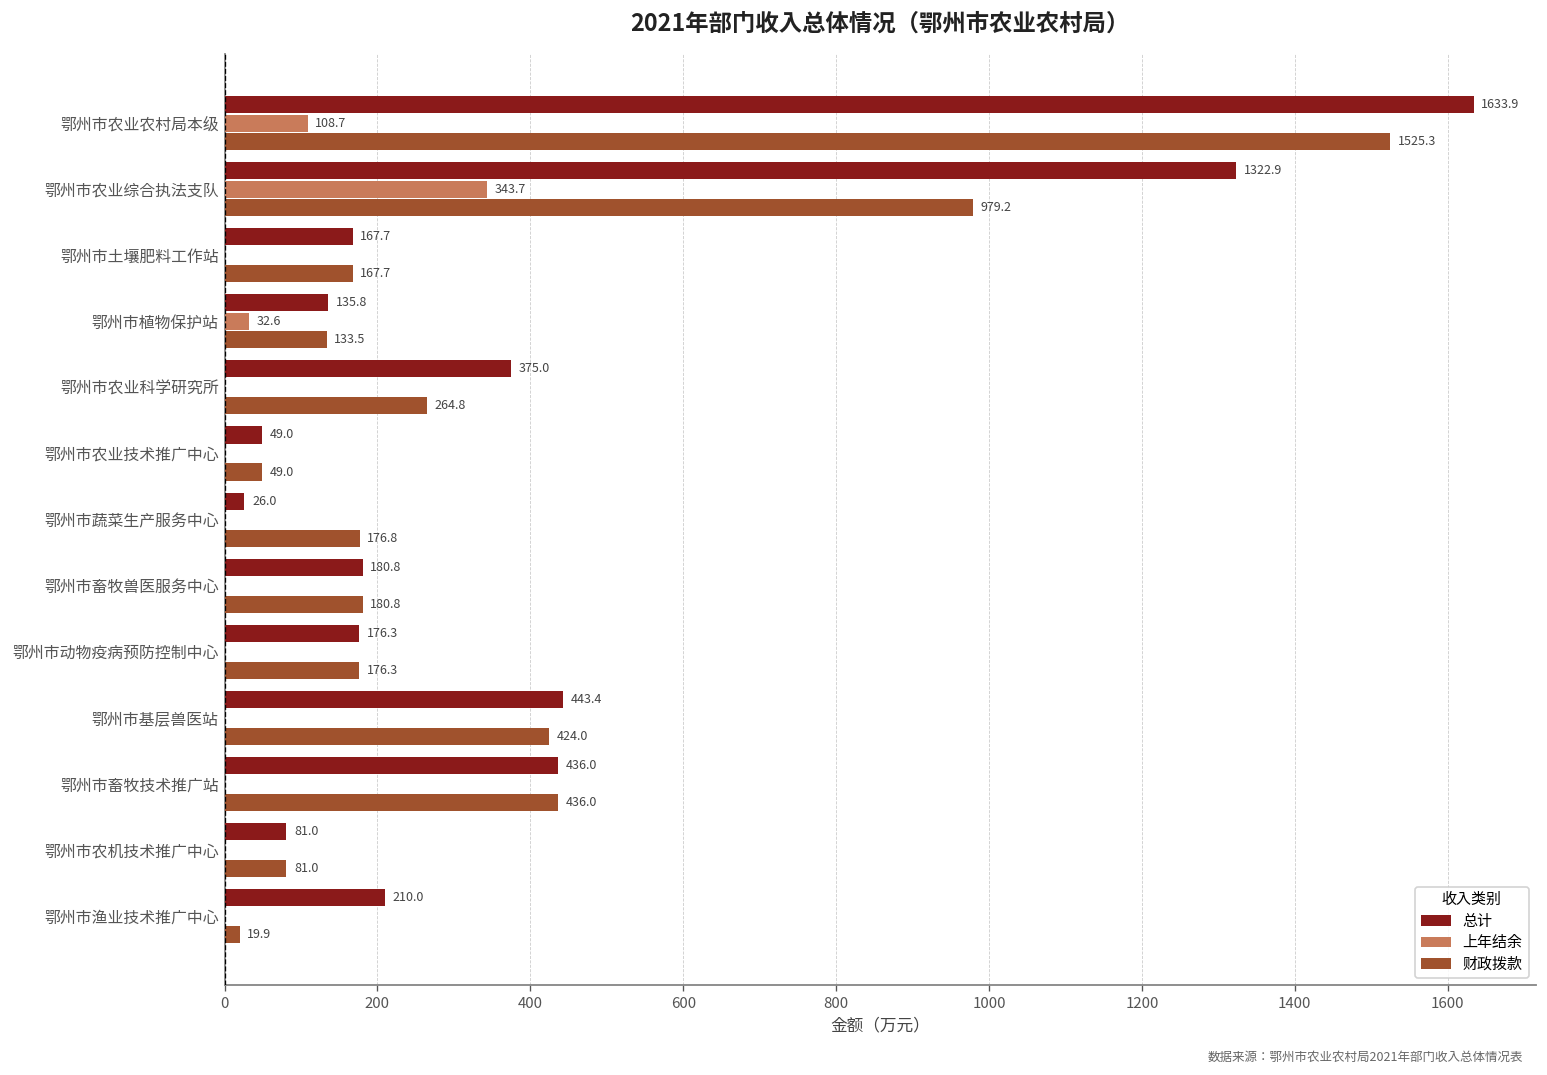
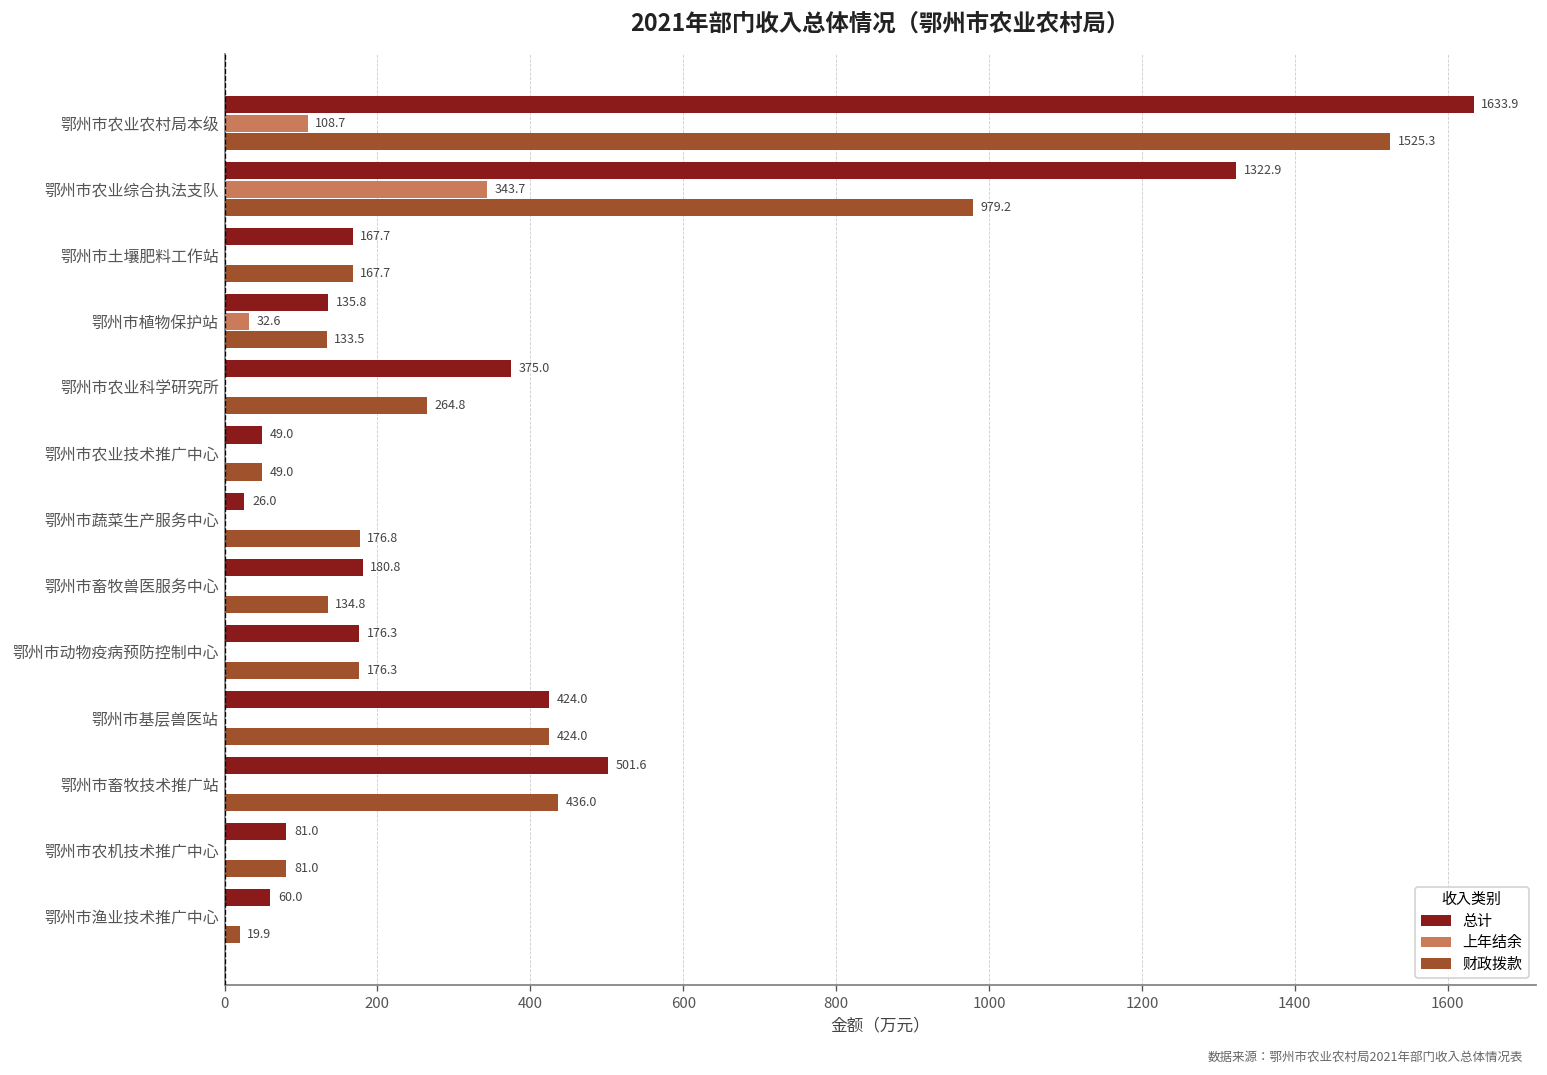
  {
    "总计": {
      "鄂州市农业农村局本级": 1633.9,
      "鄂州市农业综合执法支队": 1322.9,
      "鄂州市土壤肥料工作站": 167.7,
      "鄂州市植物保护站": 135.8,
      "鄂州市农业科学研究所": 375.0,
      "鄂州市农业技术推广中心": 49.0,
      "鄂州市蔬菜生产服务中心": 26.0,
      "鄂州市畜牧兽医服务中心": 180.8,
      "鄂州市动物疫病预防控制中心": 176.3,
-     "鄂州市基层兽医站": 443.4,
-     "鄂州市畜牧技术推广站": 436.0,
+     "鄂州市基层兽医站": 424.0,
+     "鄂州市畜牧技术推广站": 501.6,
      "鄂州市农机技术推广中心": 81.0,
-     "鄂州市渔业技术推广中心": 210.0
+     "鄂州市渔业技术推广中心": 60.0
    },
    "上年结余": {
      "鄂州市农业农村局本级": 108.7,
      "鄂州市农业综合执法支队": 343.7,
      "鄂州市植物保护站": 32.6
    },
    "财政拨款": {
      "鄂州市农业农村局本级": 1525.3,
      "鄂州市农业综合执法支队": 979.2,
      "鄂州市土壤肥料工作站": 167.7,
      "鄂州市植物保护站": 133.5,
      "鄂州市农业科学研究所": 264.8,
      "鄂州市农业技术推广中心": 49.0,
      "鄂州市蔬菜生产服务中心": 176.8,
-     "鄂州市畜牧兽医服务中心": 180.8,
+     "鄂州市畜牧兽医服务中心": 134.8,
      "鄂州市动物疫病预防控制中心": 176.3,
      "鄂州市基层兽医站": 424.0,
      "鄂州市畜牧技术推广站": 436.0,
      "鄂州市农机技术推广中心": 81.0,
      "鄂州市渔业技术推广中心": 19.9
    }
  }
